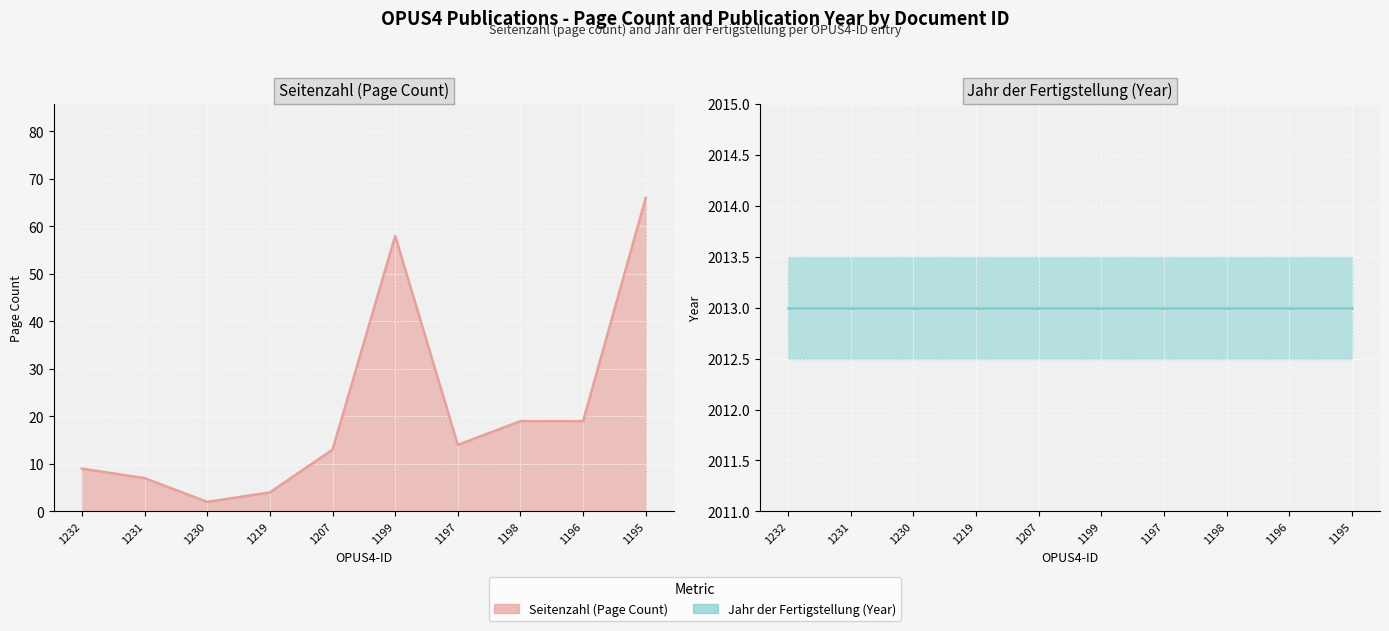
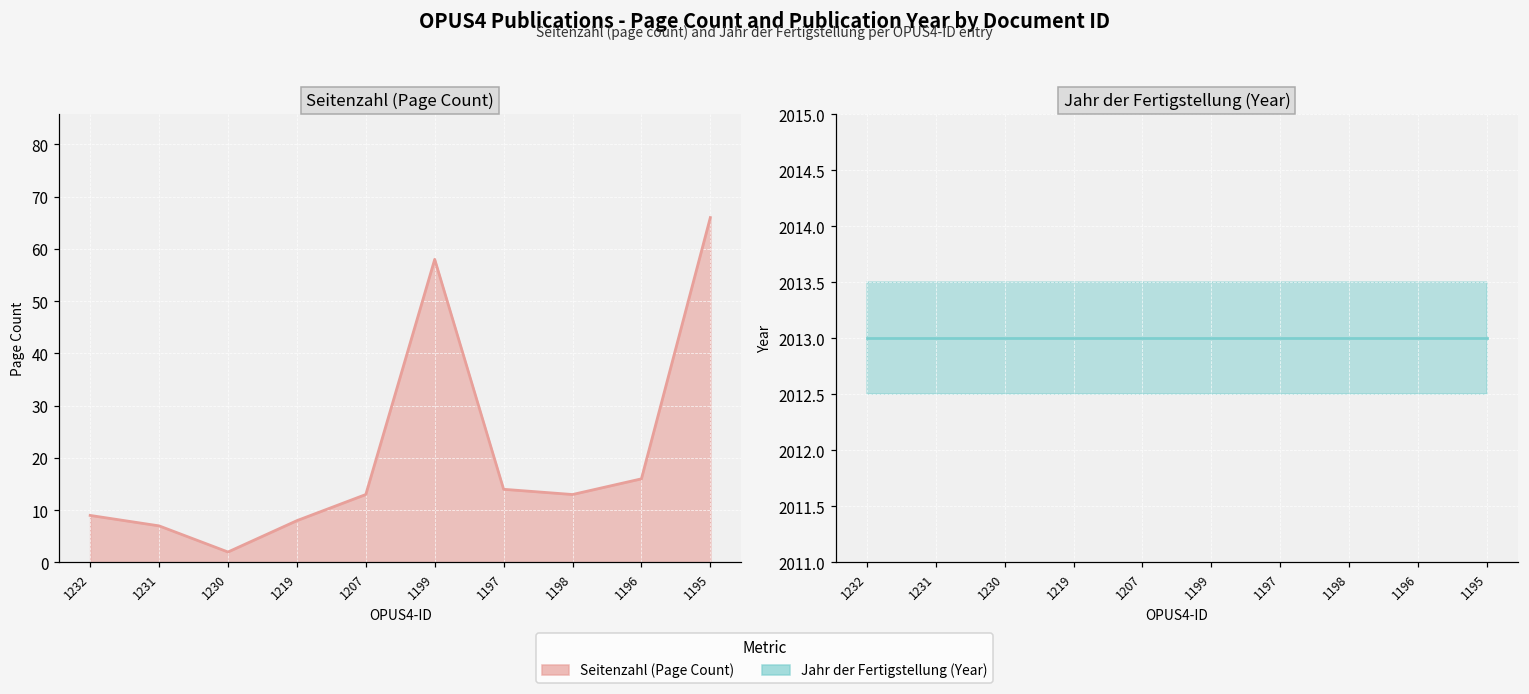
  {
    "Seitenzahl (Page Count)": {
      "1232": 9,
      "1231": 7,
      "1230": 2,
-     "1219": 4,
+     "1219": 8,
      "1207": 13,
      "1199": 58,
      "1197": 14,
-     "1198": 19,
-     "1196": 19,
+     "1198": 13,
+     "1196": 16,
      "1195": 66
    }
  }
